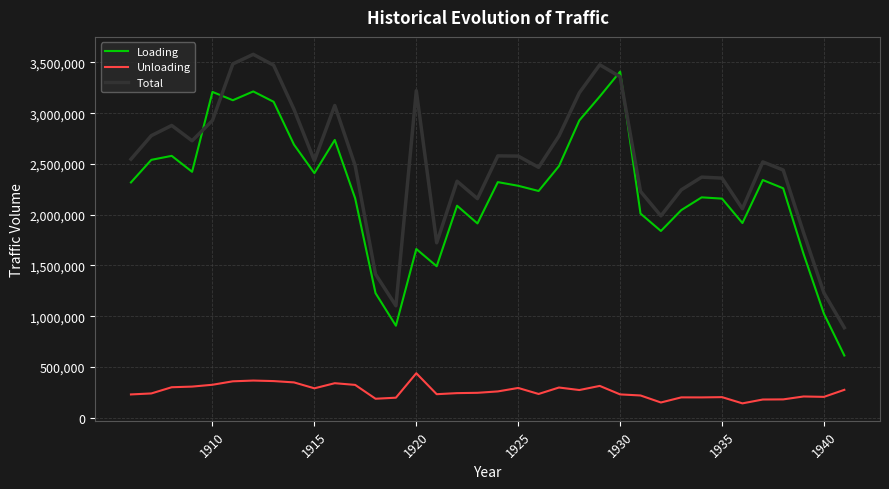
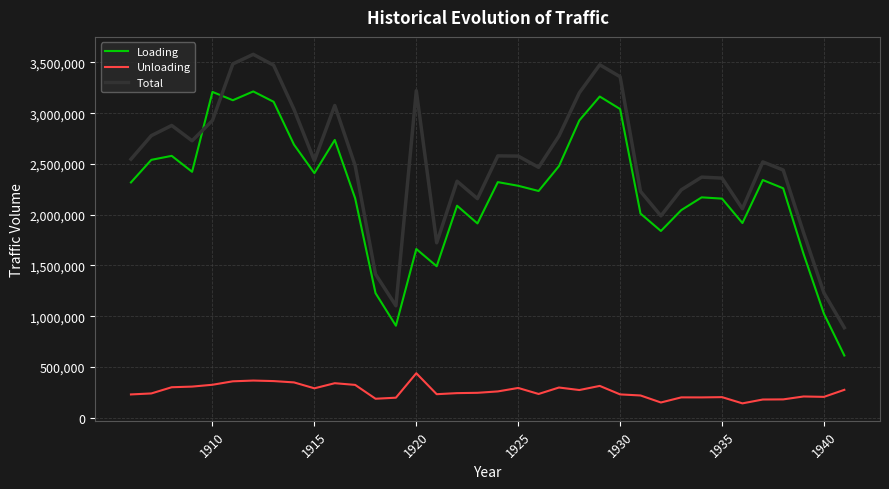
  {
    "Loading": {
      "1910": "3,210,000",
      "1915": "2,410,000",
      "1920": "1,660,000",
      "1925": "2,280,000",
-     "1930": "3,410,000",
+     "1930": "3,040,000",
      "1935": "2,160,000",
      "1940": "1,020,000"
    },
    "Unloading": {
      "1910": "320,000",
      "1915": "290,000",
      "1920": "440,000",
      "1925": "290,000",
      "1930": "230,000",
      "1935": "200,000",
      "1940": "200,000"
    },
    "Total": {
      "1910": "2,930,000",
      "1915": "2,530,000",
      "1920": "3,220,000",
      "1925": "2,580,000",
      "1930": "3,360,000",
      "1935": "2,360,000",
      "1940": "1,230,000"
    }
  }
